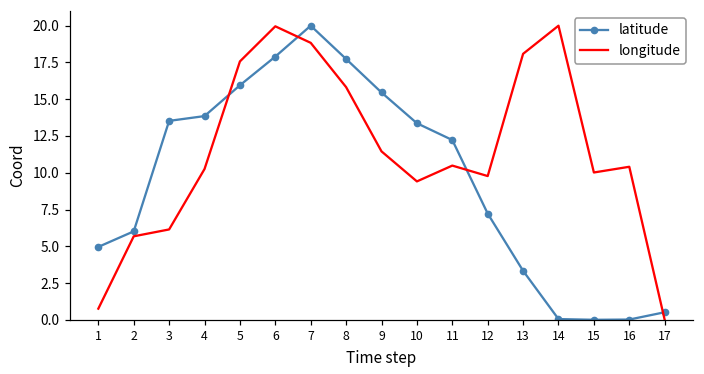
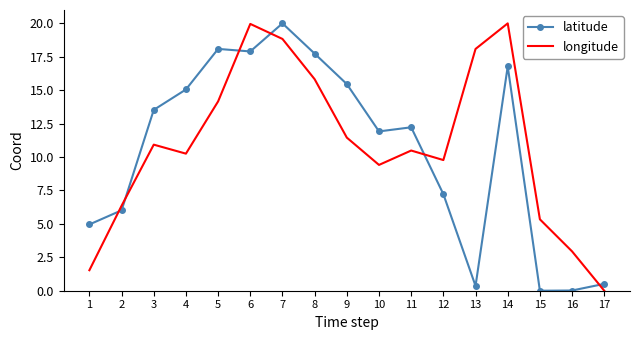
  {
    "latitude": {
      "1": 5.0,
      "2": 6.0,
      "3": 13.5,
-     "4": 13.9,
-     "5": 15.9,
+     "4": 15.1,
+     "5": 18.1,
      "6": 17.9,
      "7": 20.0,
      "8": 17.7,
      "9": 15.5,
-     "10": 13.4,
+     "10": 11.9,
      "11": 12.2,
      "12": 7.2,
-     "13": 3.3,
-     "14": 0.0,
+     "13": 0.4,
+     "14": 16.8,
      "15": 0.0,
      "16": 0.0,
      "17": 0.5
    },
    "longitude": {
-     "1": 0.8,
-     "2": 5.7,
-     "3": 6.1,
+     "1": 1.5,
+     "2": 6.4,
+     "3": 10.9,
      "4": 10.3,
-     "5": 17.6,
+     "5": 14.2,
      "6": 20.0,
      "7": 18.8,
      "8": 15.8,
      "9": 11.5,
      "10": 9.4,
      "11": 10.5,
      "12": 9.8,
      "13": 18.1,
      "14": 20.0,
-     "15": 10.0,
-     "16": 10.4,
+     "15": 5.3,
+     "16": 2.9,
      "17": 0.0
    }
  }
